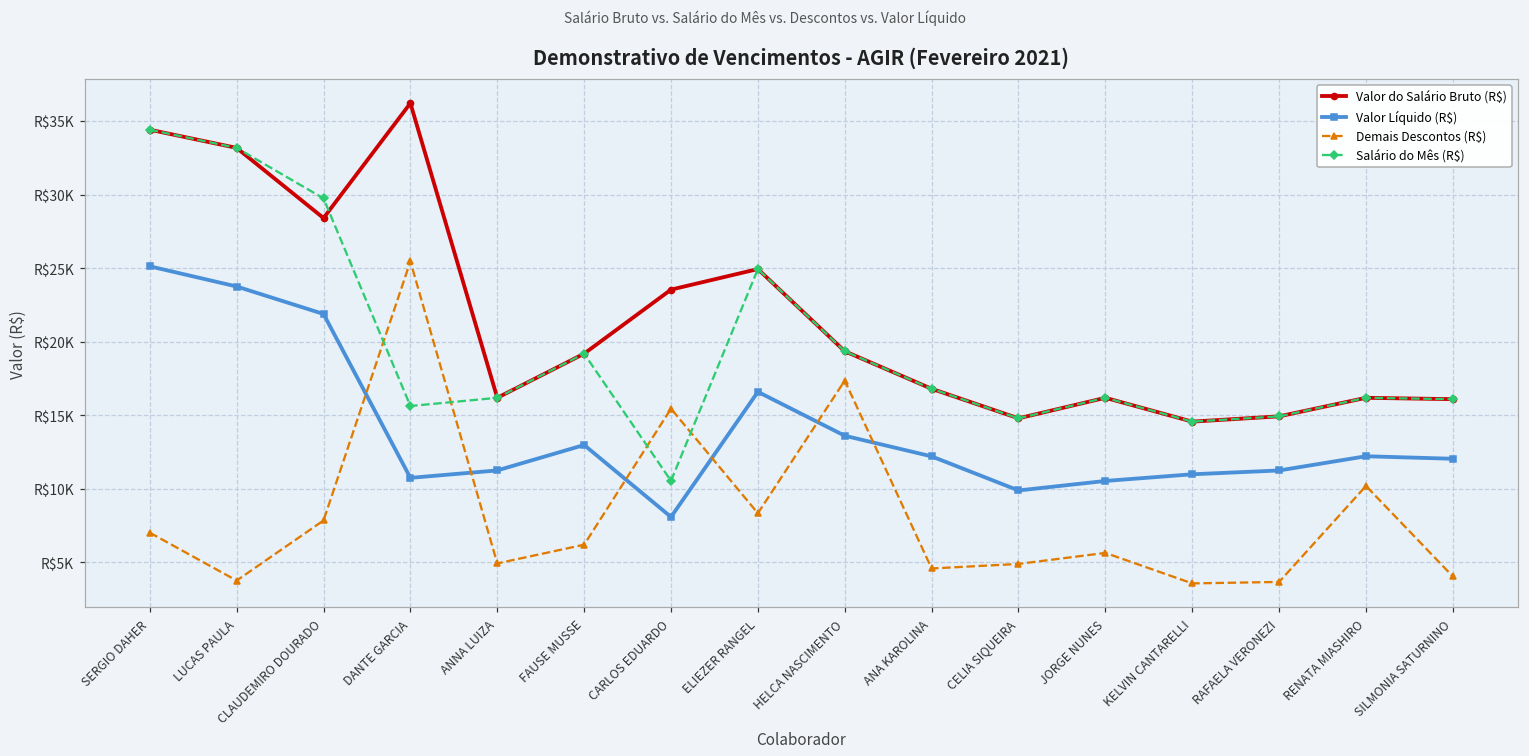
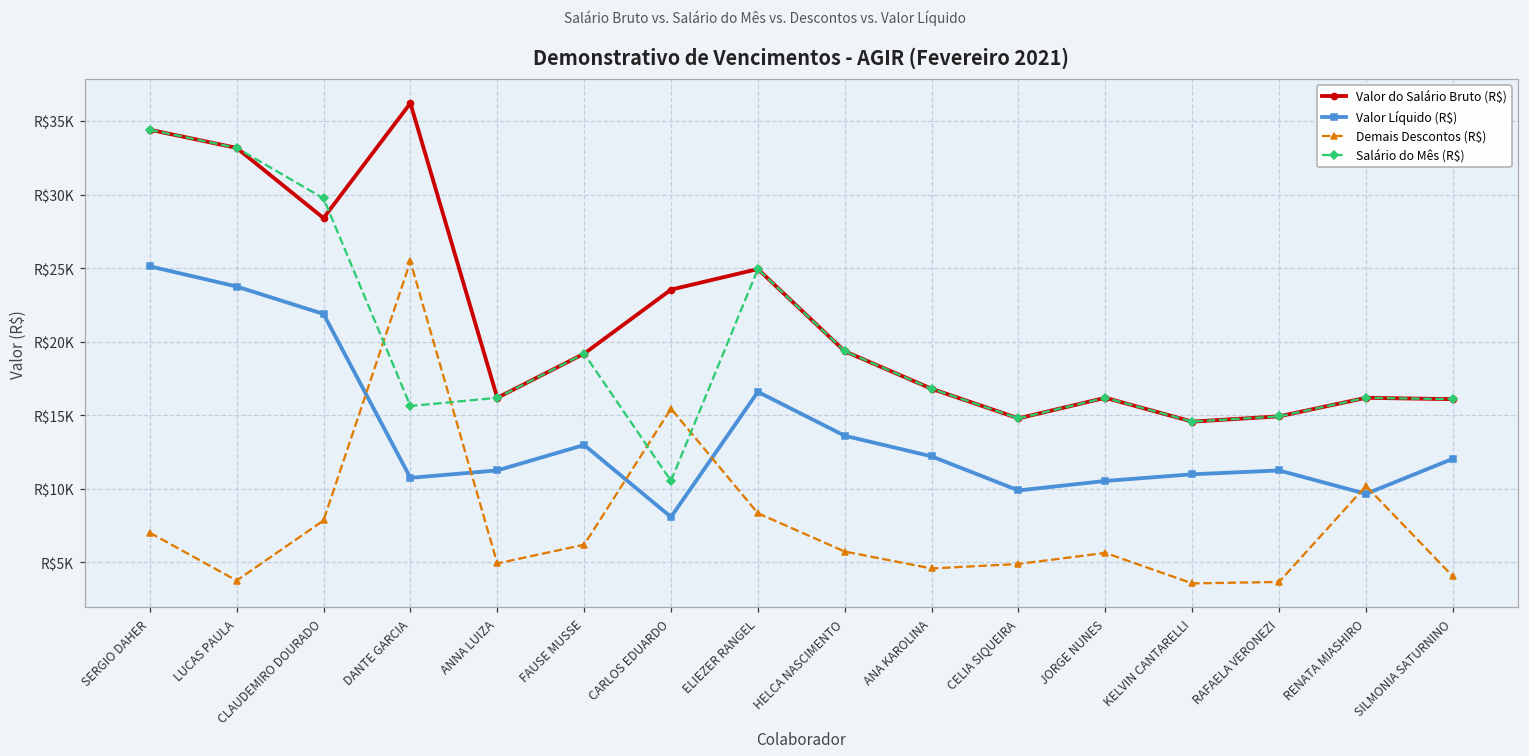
  {
    "Valor do Salário Bruto (R$)": {
      "CLAUDEMIRO DOURADO": "R$28400",
      "DANTE GARCIA": "R$36200",
      "CARLOS EDUARDO": "R$23500"
    },
    "Valor Líquido (R$)": {
      "SERGIO DAHER": "R$25100",
      "LUCAS PAULA": "R$23700",
      "CLAUDEMIRO DOURADO": "R$21900",
      "DANTE GARCIA": "R$10700",
      "ANNA LUIZA": "R$11300",
      "FAUSE MUSSE": "R$13000",
      "CARLOS EDUARDO": "R$8100",
      "ELIEZER RANGEL": "R$16600",
      "HELCA NASCIMENTO": "R$13600",
      "ANA KAROLINA": "R$12200",
      "CELIA SIQUEIRA": "R$9900",
      "JORGE NUNES": "R$10500",
      "KELVIN CANTARELLI": "R$11000",
      "RAFAELA VERONEZI": "R$11300",
-     "RENATA MIASHIRO": "R$12200",
+     "RENATA MIASHIRO": "R$9700",
      "SILMONIA SATURNINO": "R$12000"
    },
    "Demais Descontos (R$)": {
      "SERGIO DAHER": "R$7000",
      "LUCAS PAULA": "R$3800",
      "CLAUDEMIRO DOURADO": "R$7900",
      "DANTE GARCIA": "R$25500",
      "ANNA LUIZA": "R$4900",
      "FAUSE MUSSE": "R$6200",
      "CARLOS EDUARDO": "R$15400",
      "ELIEZER RANGEL": "R$8300",
-     "HELCA NASCIMENTO": "R$17400",
+     "HELCA NASCIMENTO": "R$5700",
      "ANA KAROLINA": "R$4600",
      "CELIA SIQUEIRA": "R$4900",
      "JORGE NUNES": "R$5600",
      "KELVIN CANTARELLI": "R$3600",
      "RAFAELA VERONEZI": "R$3700",
      "RENATA MIASHIRO": "R$10200",
      "SILMONIA SATURNINO": "R$4000"
    },
    "Salário do Mês (R$)": {
      "CLAUDEMIRO DOURADO": "R$29700",
      "DANTE GARCIA": "R$15600",
      "CARLOS EDUARDO": "R$10500"
    }
  }
